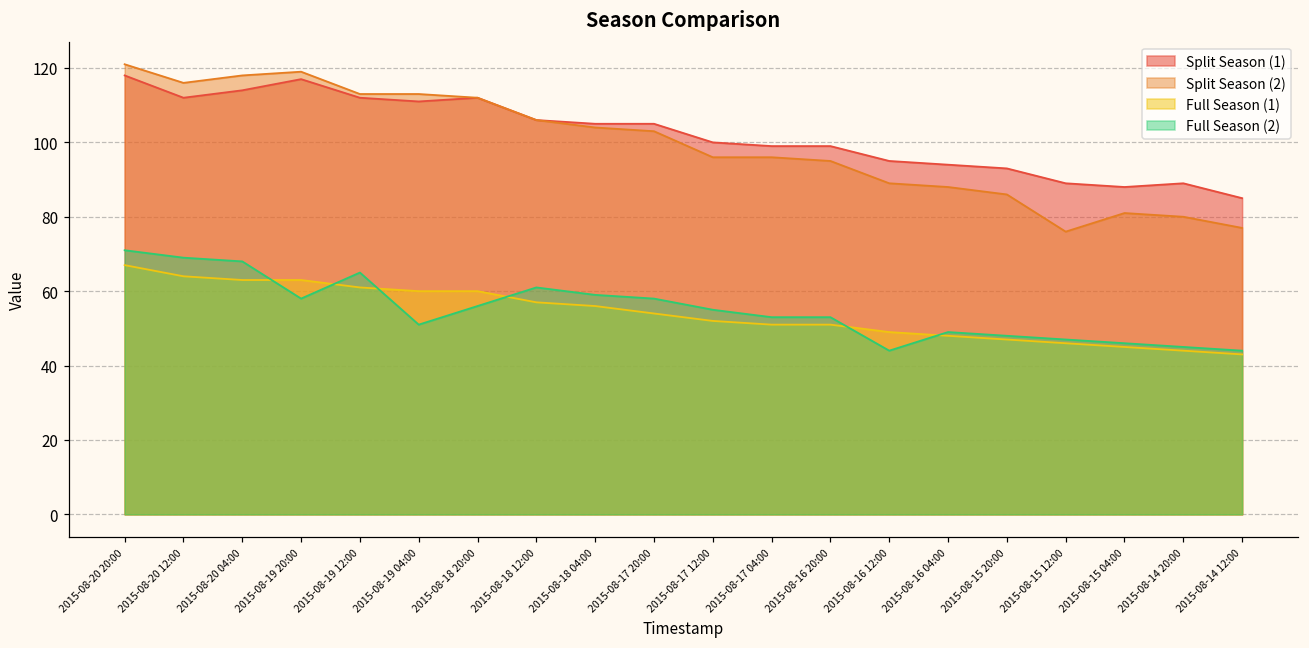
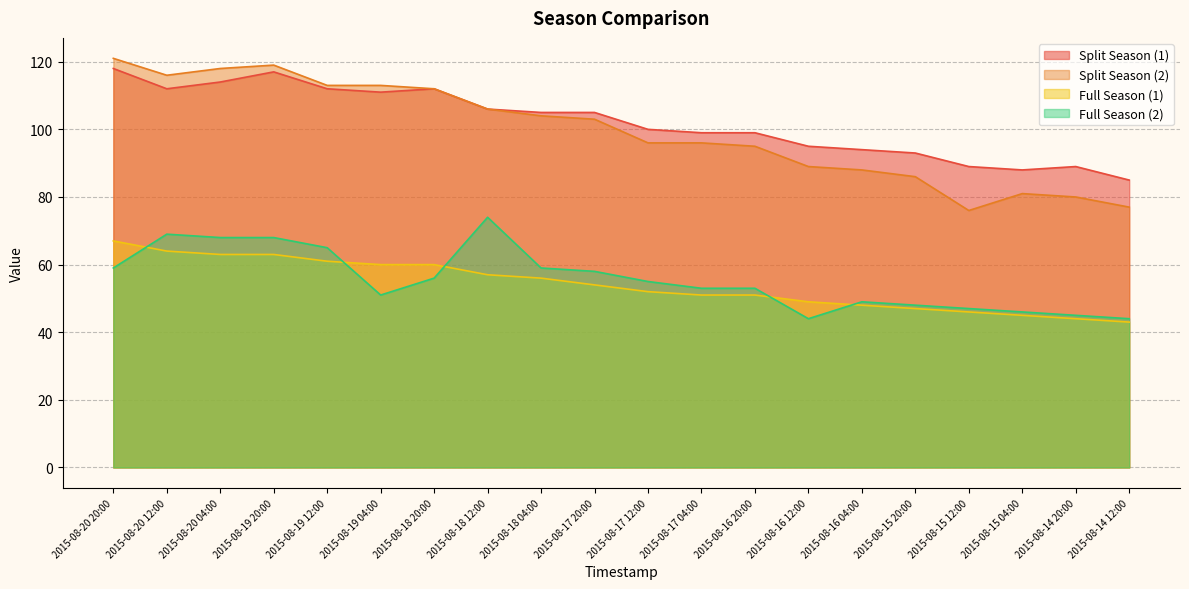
  {
    "Full Season (2)": {
-     "2015-08-20 20:00": 71,
+     "2015-08-20 20:00": 59,
      "2015-08-20 12:00": 69,
      "2015-08-20 04:00": 68,
-     "2015-08-19 20:00": 58,
+     "2015-08-19 20:00": 68,
      "2015-08-19 12:00": 65,
      "2015-08-19 04:00": 51,
      "2015-08-18 20:00": 56,
-     "2015-08-18 12:00": 61,
+     "2015-08-18 12:00": 74,
      "2015-08-18 04:00": 59,
      "2015-08-17 20:00": 58,
      "2015-08-17 12:00": 55,
      "2015-08-17 04:00": 53,
      "2015-08-16 20:00": 53,
      "2015-08-16 12:00": 44,
      "2015-08-16 04:00": 49,
      "2015-08-15 20:00": 48,
      "2015-08-15 12:00": 47,
      "2015-08-15 04:00": 46,
      "2015-08-14 20:00": 45,
      "2015-08-14 12:00": 44
    }
  }
